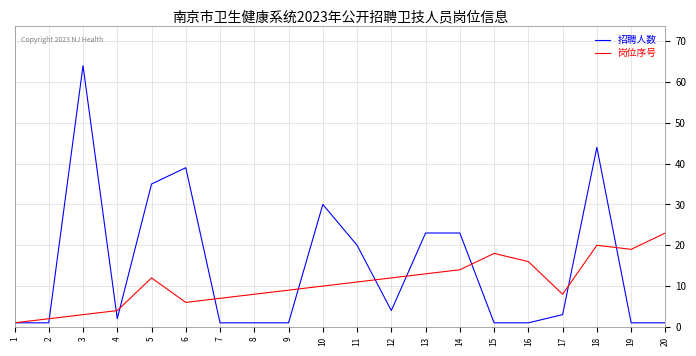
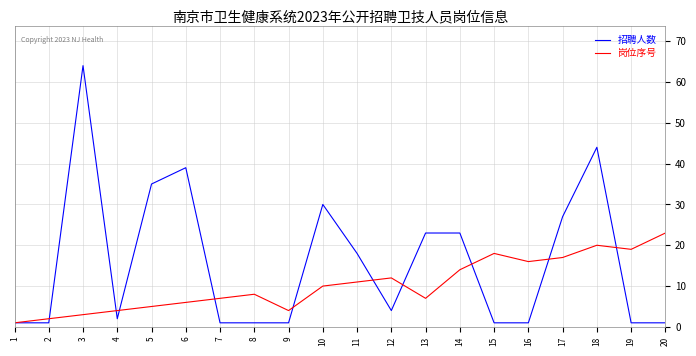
  {
    "招聘人数": {
      "2": 1,
      "4": 2,
      "5": 35,
      "6": 39,
      "7": 1,
      "8": 1,
      "9": 1,
      "10": 30,
-     "11": 20,
+     "11": 18,
      "12": 4,
      "13": 23,
      "14": 23,
      "15": 1,
      "16": 1,
-     "17": 3,
+     "17": 27,
      "18": 44,
      "19": 1,
      "20": 1
    },
    "岗位序号": {
      "2": 2,
      "3": 3,
      "4": 4,
-     "5": 12,
+     "5": 5,
      "6": 6,
      "7": 7,
      "8": 8,
-     "9": 9,
+     "9": 4,
      "10": 10,
      "11": 11,
      "12": 12,
-     "13": 13,
+     "13": 7,
      "14": 14,
      "15": 18,
      "16": 16,
-     "17": 8,
+     "17": 17,
      "18": 20,
      "19": 19,
      "20": 23
    }
  }
